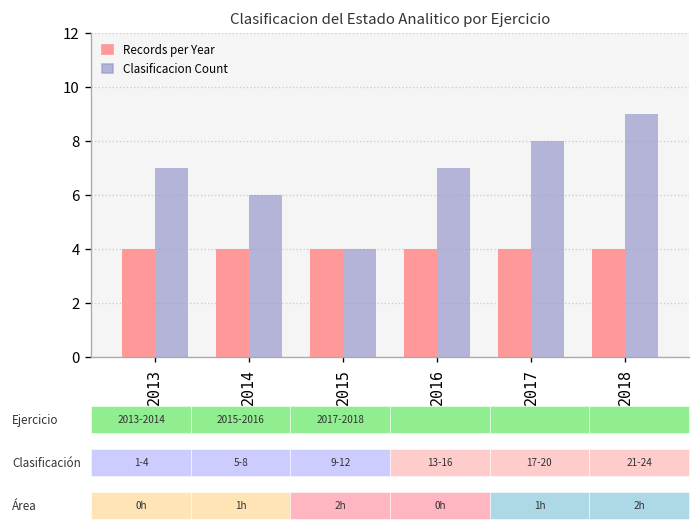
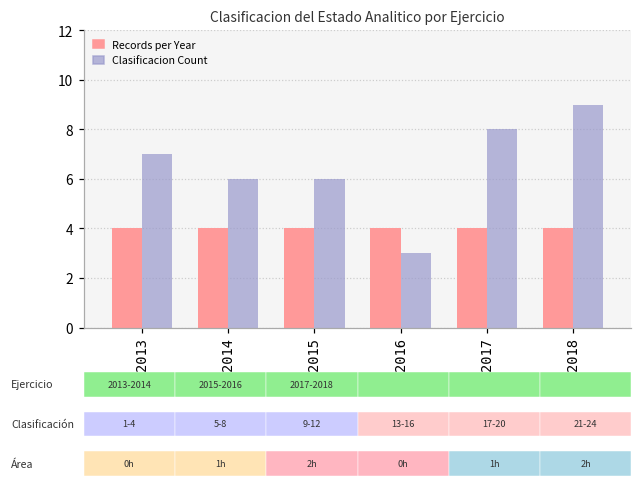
  {
    "Records per Year": {
      "2013": 4,
      "2014": 4,
      "2015": 4,
      "2016": 4,
      "2017": 4,
      "2018": 4
    },
    "Clasificacion Count": {
      "2013": 7,
      "2014": 6,
-     "2015": 4,
-     "2016": 7,
+     "2015": 6,
+     "2016": 3,
      "2017": 8,
      "2018": 9
    }
  }
